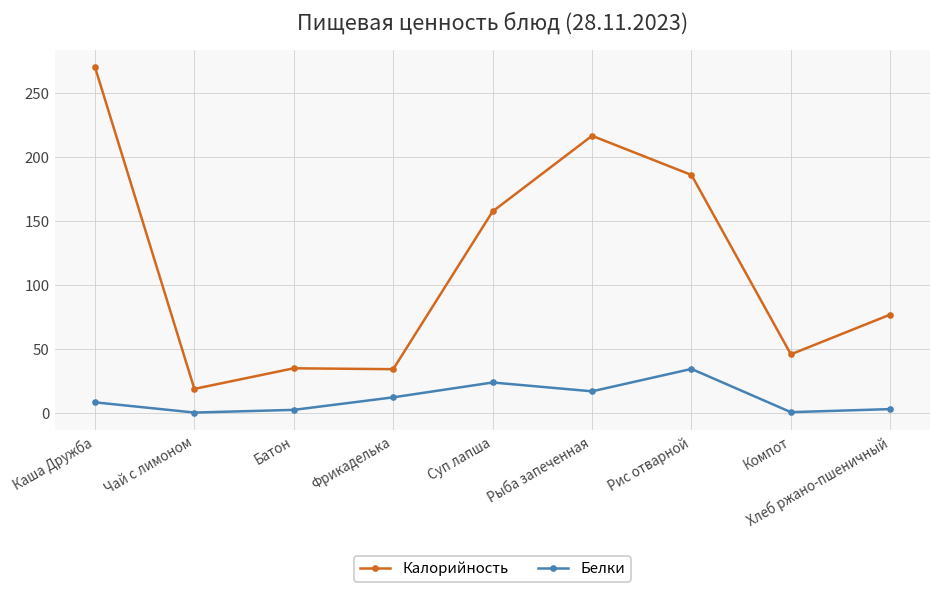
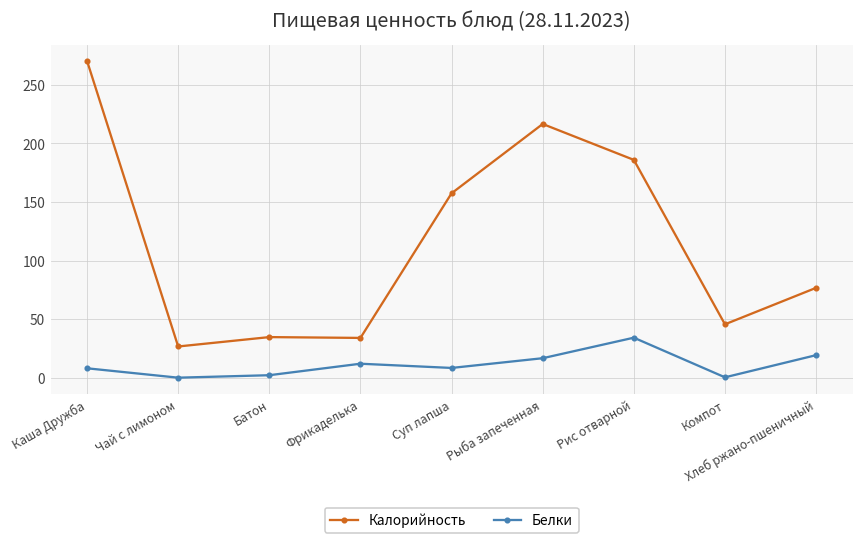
  {
    "Калорийность": {
      "Каша Дружба": 270,
-     "Чай с лимоном": 19,
+     "Чай с лимоном": 27,
      "Батон": 35,
      "Фрикаделька": 34,
      "Суп лапша": 157,
      "Рыба запеченная": 217,
      "Рис отварной": 186,
      "Компот": 46,
      "Хлеб ржано-пшеничный": 77
    },
    "Белки": {
      "Каша Дружба": 8,
      "Чай с лимоном": 0,
      "Батон": 2,
      "Фрикаделька": 12,
-     "Суп лапша": 24,
+     "Суп лапша": 9,
      "Рыба запеченная": 17,
      "Рис отварной": 34,
      "Компот": 1,
-     "Хлеб ржано-пшеничный": 3
+     "Хлеб ржано-пшеничный": 19
    }
  }
